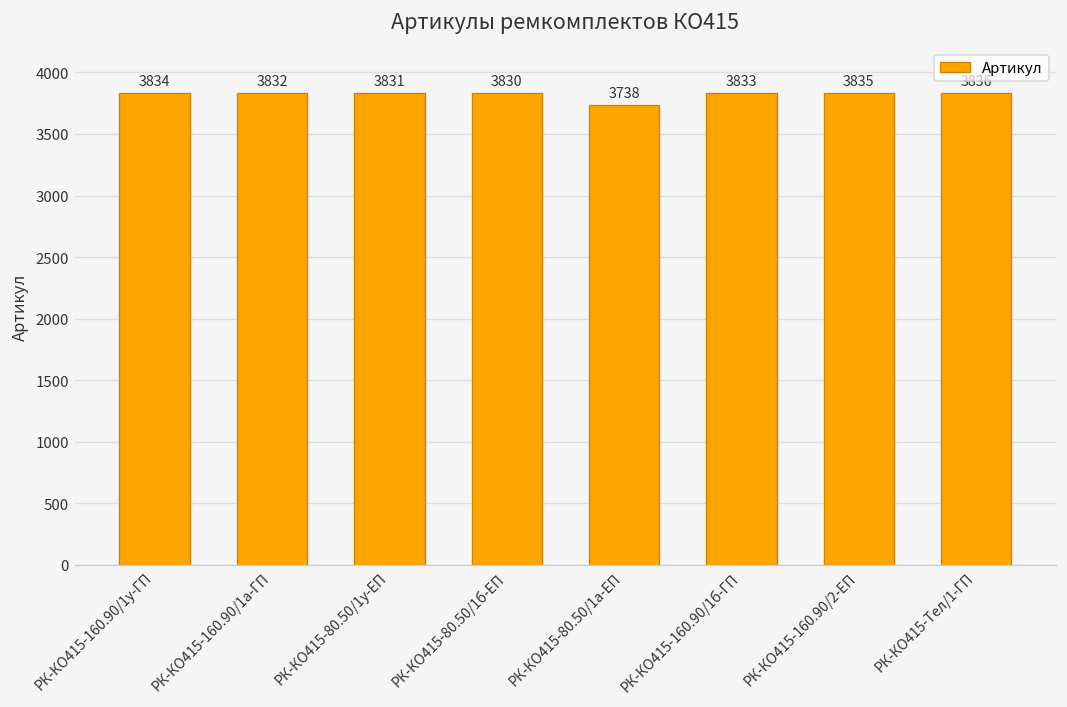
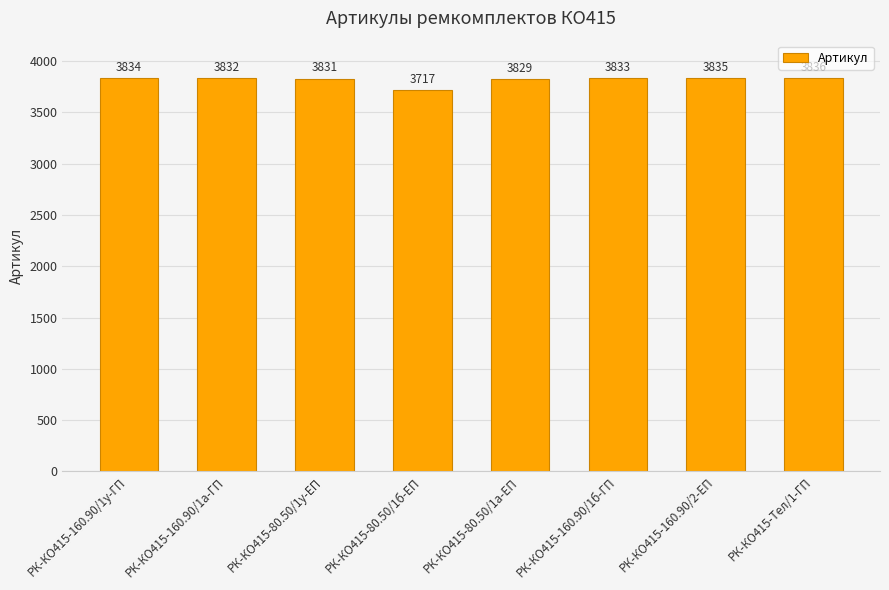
  {
    "РК-КО415-160.90/1у-ГП": 3834,
    "РК-КО415-160.90/1а-ГП": 3832,
    "РК-КО415-80.50/1у-ЕП": 3831,
-   "РК-КО415-80.50/1б-ЕП": 3830,
-   "РК-КО415-80.50/1а-ЕП": 3738,
+   "РК-КО415-80.50/1б-ЕП": 3717,
+   "РК-КО415-80.50/1а-ЕП": 3829,
    "РК-КО415-160.90/1б-ГП": 3833,
    "РК-КО415-160.90/2-ЕП": 3835
  }
